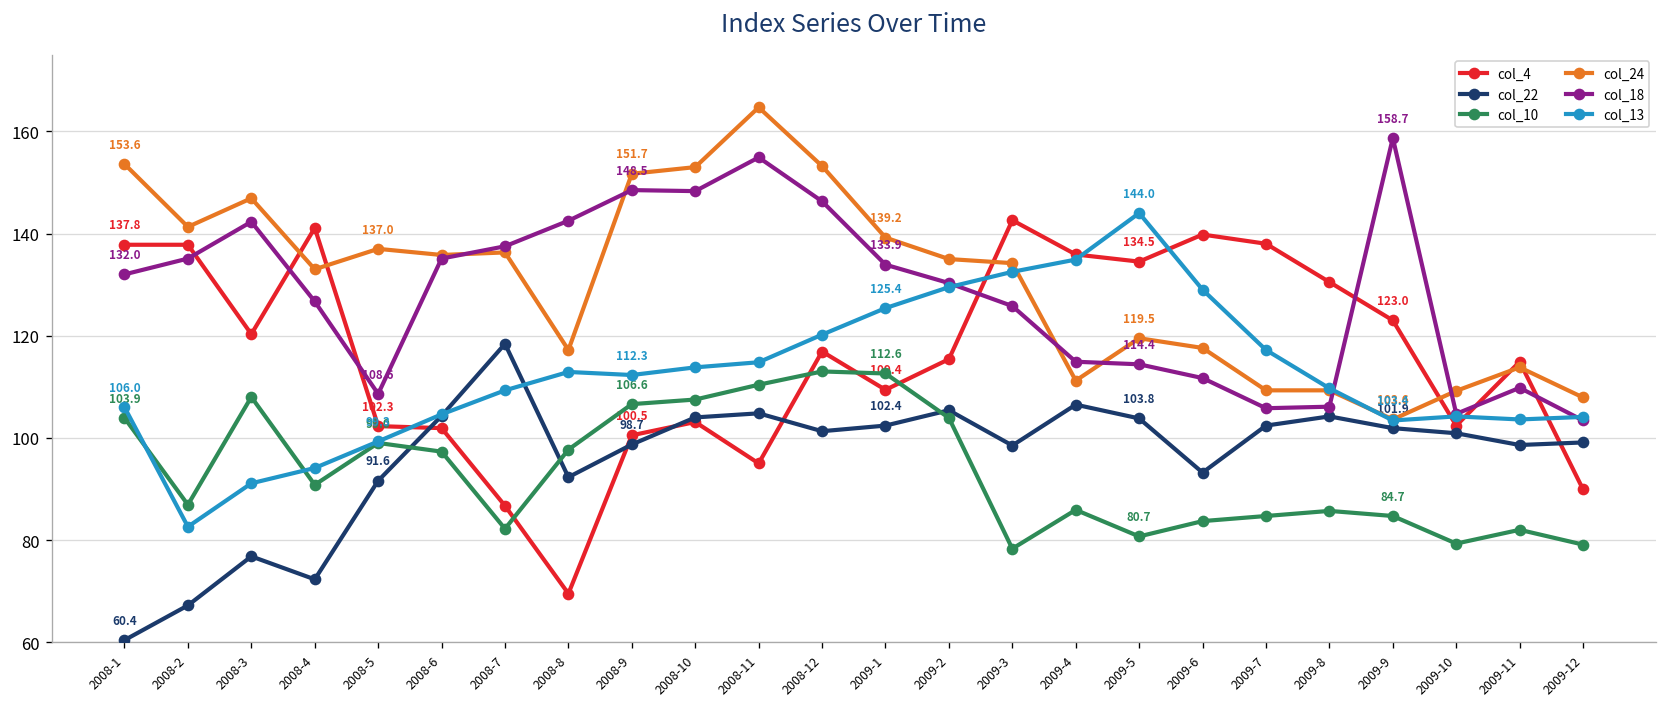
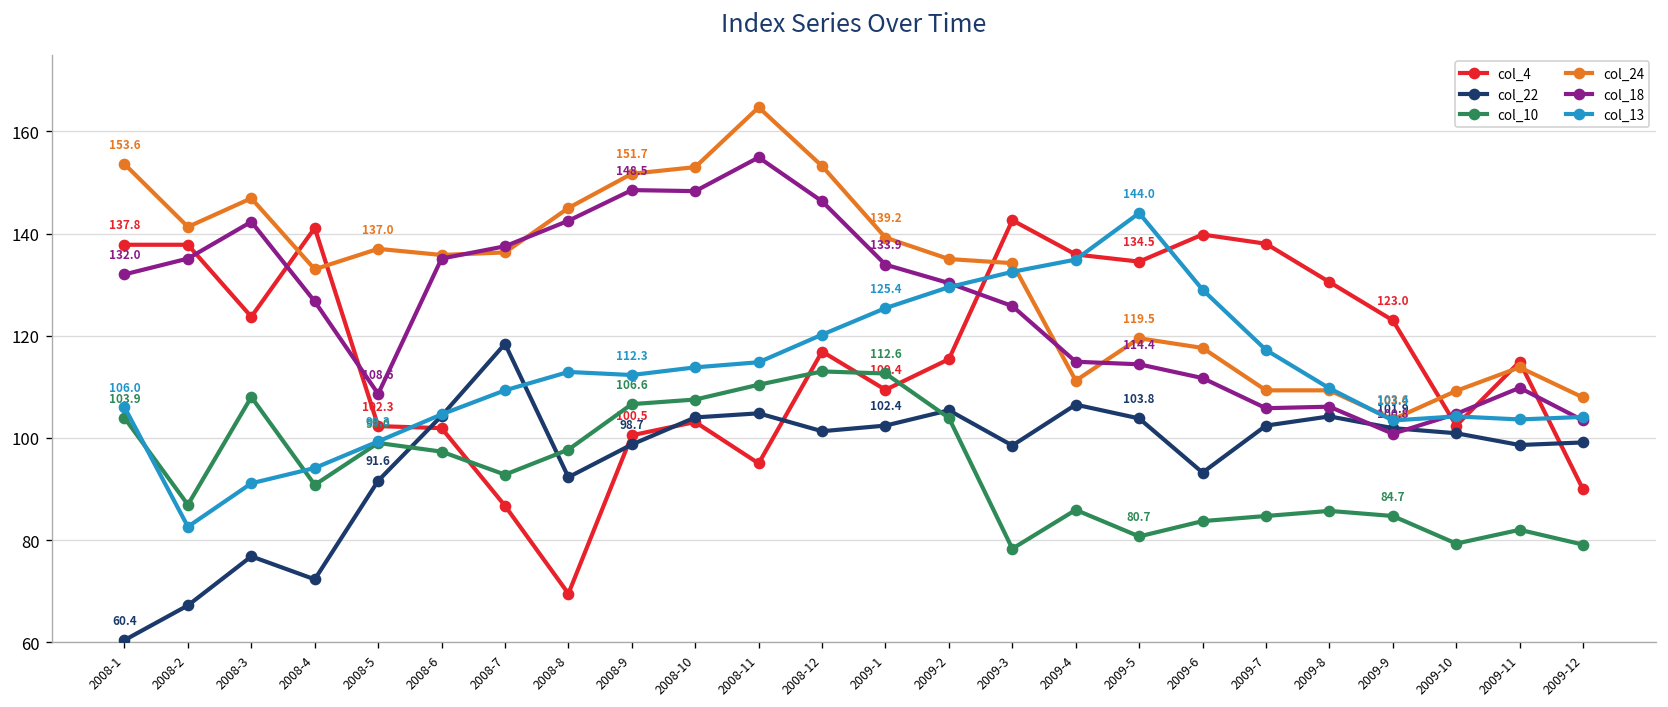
  {
    "col_4": {
      "2008-2": 138,
-     "2008-3": 120,
+     "2008-3": 124,
      "2008-4": 141,
      "2008-6": 102,
      "2008-7": 87,
      "2008-8": 70,
      "2008-10": 103,
      "2008-11": 95,
      "2008-12": 117,
      "2009-2": 115,
      "2009-3": 143,
      "2009-4": 136,
      "2009-6": 140,
      "2009-7": 138,
      "2009-8": 131,
      "2009-10": 102,
      "2009-11": 115,
      "2009-12": 90
    },
    "col_22": {
      "2008-1": 60.4,
      "2008-5": 91.6,
      "2009-1": 102.4,
      "2009-5": 103.8
    },
    "col_10": {
      "2008-2": 87,
      "2008-3": 108,
      "2008-4": 91,
      "2008-6": 97,
-     "2008-7": 82,
+     "2008-7": 93,
      "2008-8": 98,
      "2008-10": 108,
      "2008-11": 110,
      "2008-12": 113,
      "2009-2": 104,
      "2009-3": 78,
      "2009-4": 86,
      "2009-6": 84,
      "2009-7": 85,
      "2009-8": 86,
      "2009-10": 79,
      "2009-11": 82,
      "2009-12": 79
    },
    "col_24": {
      "2008-2": 141,
      "2008-3": 147,
      "2008-4": 133,
      "2008-6": 136,
      "2008-7": 136,
-     "2008-8": 117,
+     "2008-8": 145,
      "2008-10": 153,
      "2008-11": 165,
      "2008-12": 153,
      "2009-2": 135,
      "2009-3": 134,
      "2009-4": 111,
      "2009-6": 118,
      "2009-7": 109,
      "2009-10": 109,
      "2009-11": 114,
      "2009-12": 108
    },
    "col_18": {
      "2008-1": 132.0,
      "2008-5": 108.6,
-     "2009-9": 158.7
+     "2009-9": 100.8
    },
    "col_13": {
      "2008-1": 106.0,
      "2008-9": 112.3,
      "2009-1": 125.4,
      "2009-5": 144.0
    }
  }
